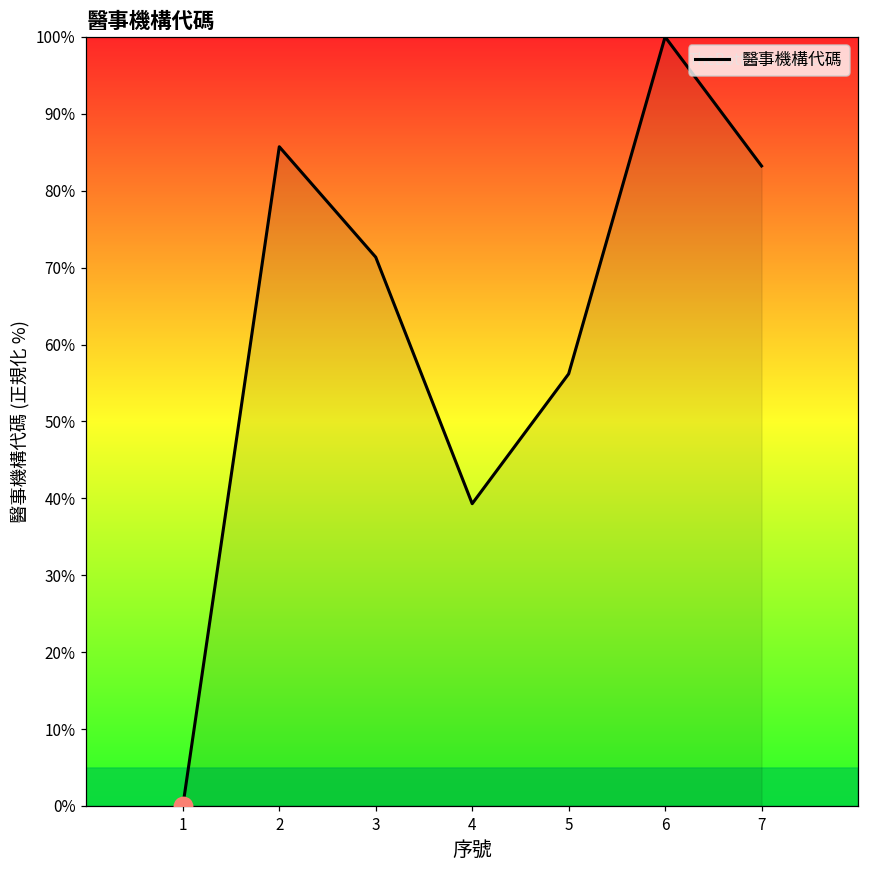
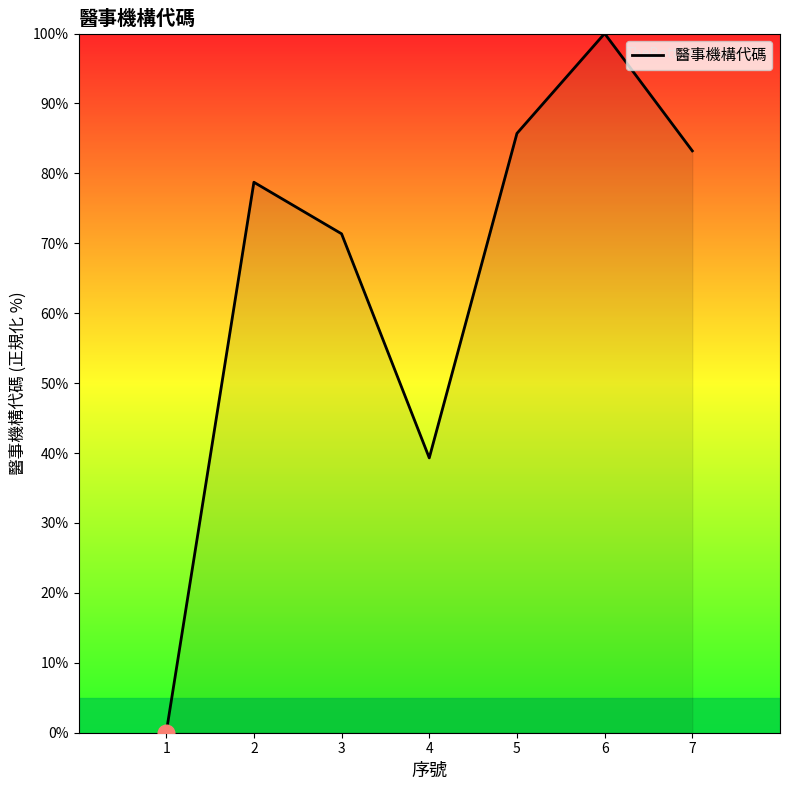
  {
    "醫事機構代碼": {
-     "2": "86%",
+     "2": "79%",
      "3": "71%",
      "4": "39%",
-     "5": "56%",
+     "5": "86%",
      "6": "100%",
      "7": "83%"
    }
  }
